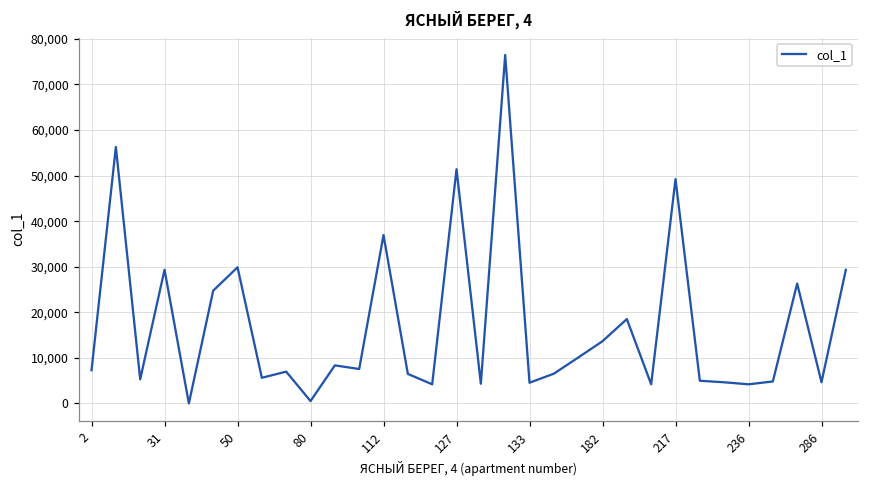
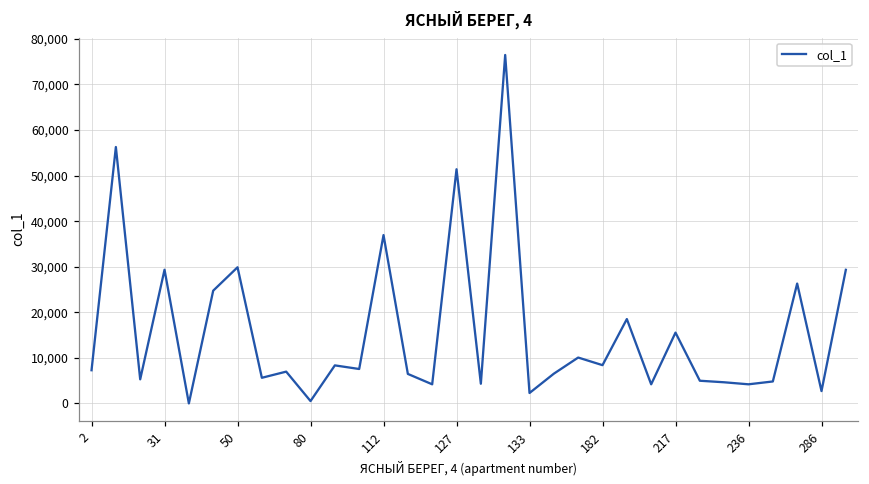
  {
    "2": "7,000",
    "31": "29,000",
    "50": "30,000",
    "80": "1,000",
    "112": "37,000",
    "127": "51,000",
-   "133": "5,000",
-   "182": "14,000",
-   "217": "49,000",
+   "133": "2,000",
+   "182": "8,000",
+   "217": "16,000",
    "236": "4,000",
-   "286": "5,000"
+   "286": "3,000"
  }
